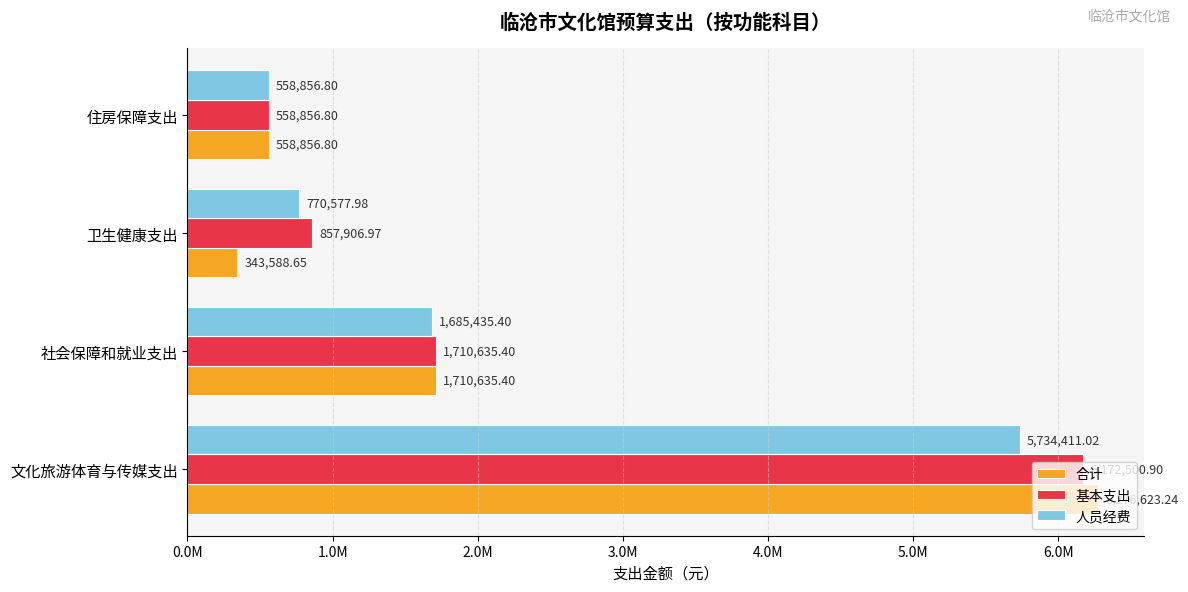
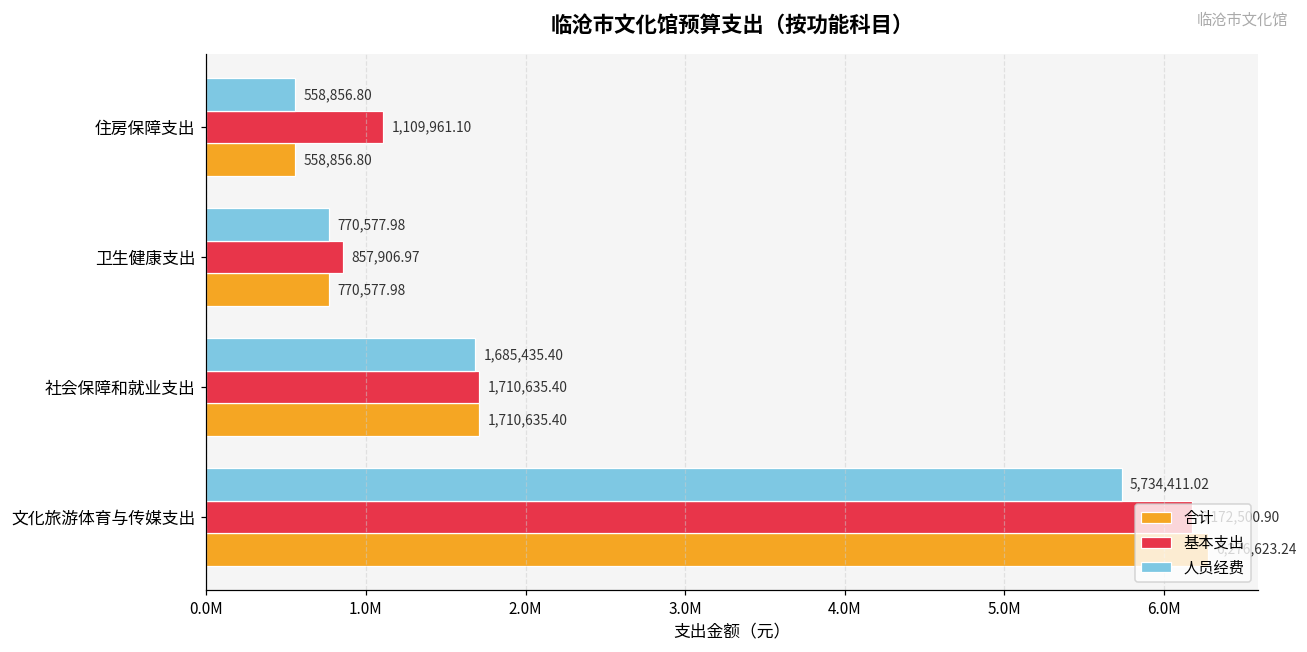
  {
    "合计": {
      "住房保障支出": "558,856.80",
-     "卫生健康支出": "343,588.65",
+     "卫生健康支出": "770,577.98",
      "社会保障和就业支出": "1,710,635.40"
    },
    "基本支出": {
-     "住房保障支出": "558,856.80",
+     "住房保障支出": "1,109,961.10",
      "卫生健康支出": "857,906.97",
      "社会保障和就业支出": "1,710,635.40"
    },
    "人员经费": {
      "住房保障支出": "558,856.80",
      "卫生健康支出": "770,577.98",
      "社会保障和就业支出": "1,685,435.40",
      "文化旅游体育与传媒支出": "5,734,411.02"
    }
  }
